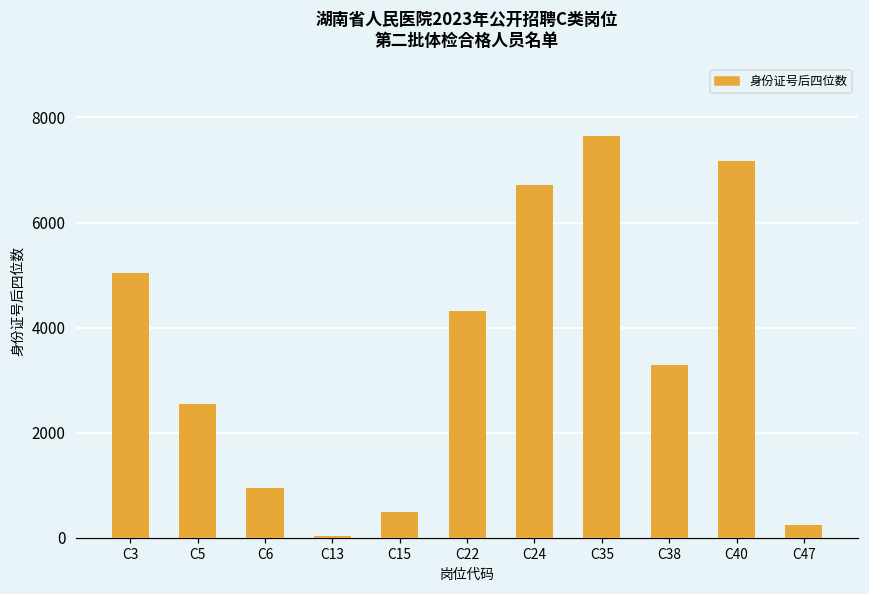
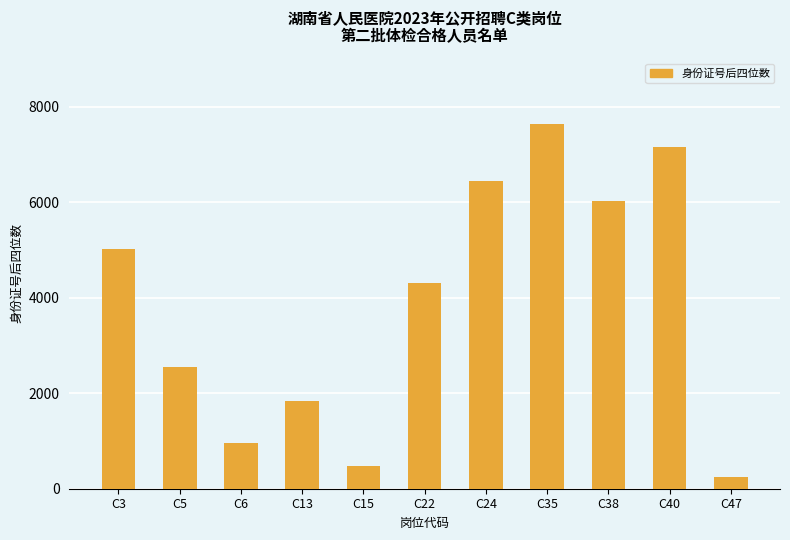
  {
    "C3": 5000,
    "C5": 2600,
    "C6": 900,
-   "C13": 0,
+   "C13": 1800,
    "C15": 500,
    "C22": 4300,
-   "C24": 6700,
+   "C24": 6500,
    "C35": 7600,
-   "C38": 3300,
+   "C38": 6000,
    "C40": 7200,
    "C47": 200
  }
